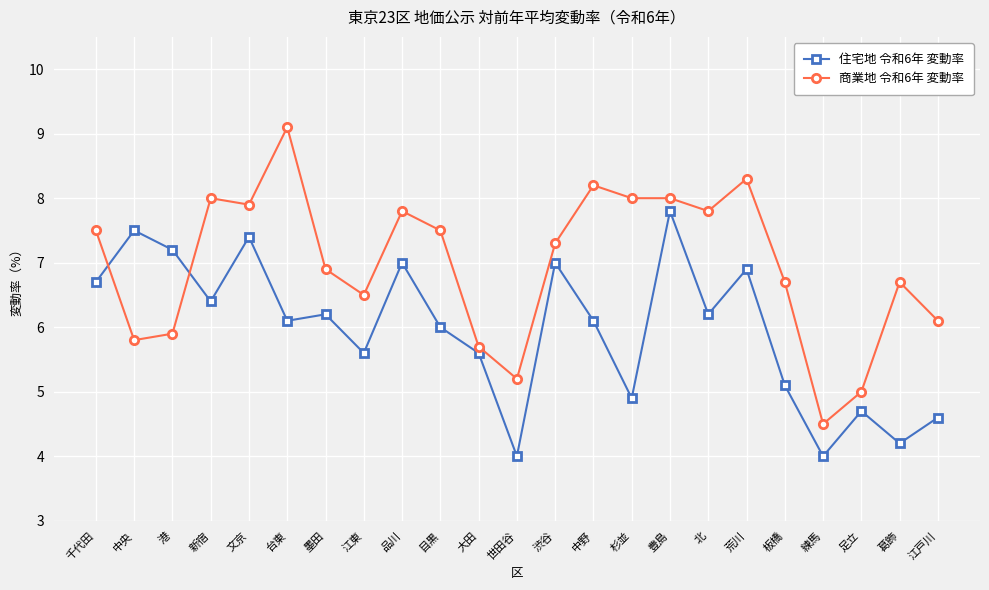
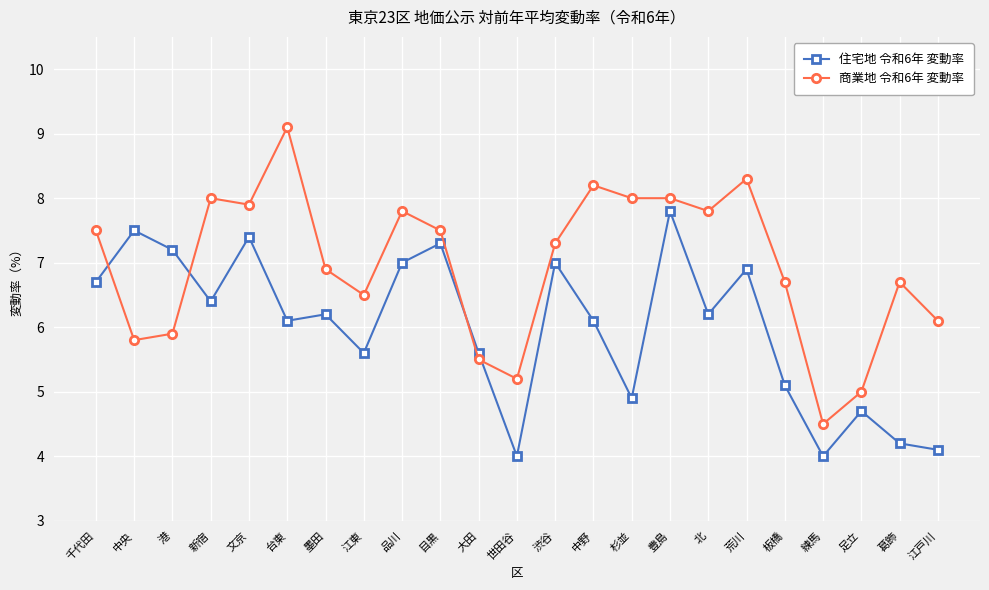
  {
    "住宅地 令和6年 変動率": {
      "千代田": 6.7,
      "中央": 7.5,
      "港": 7.2,
      "新宿": 6.4,
      "文京": 7.4,
      "台東": 6.1,
      "墨田": 6.2,
      "江東": 5.6,
      "品川": 7.0,
-     "目黒": 6.0,
+     "目黒": 7.3,
      "大田": 5.6,
      "世田谷": 4.0,
      "渋谷": 7.0,
      "中野": 6.1,
      "杉並": 4.9,
      "豊島": 7.8,
      "北": 6.2,
      "荒川": 6.9,
      "板橋": 5.1,
      "練馬": 4.0,
      "足立": 4.7,
      "葛飾": 4.2,
-     "江戸川": 4.6
+     "江戸川": 4.1
    },
    "商業地 令和6年 変動率": {
      "千代田": 7.5,
      "中央": 5.8,
      "港": 5.9,
      "新宿": 8.0,
      "文京": 7.9,
      "台東": 9.1,
      "墨田": 6.9,
      "江東": 6.5,
      "品川": 7.8,
      "目黒": 7.5,
-     "大田": 5.7,
+     "大田": 5.5,
      "世田谷": 5.2,
      "渋谷": 7.3,
      "中野": 8.2,
      "杉並": 8.0,
      "豊島": 8.0,
      "北": 7.8,
      "荒川": 8.3,
      "板橋": 6.7,
      "練馬": 4.5,
      "足立": 5.0,
      "葛飾": 6.7,
      "江戸川": 6.1
    }
  }
